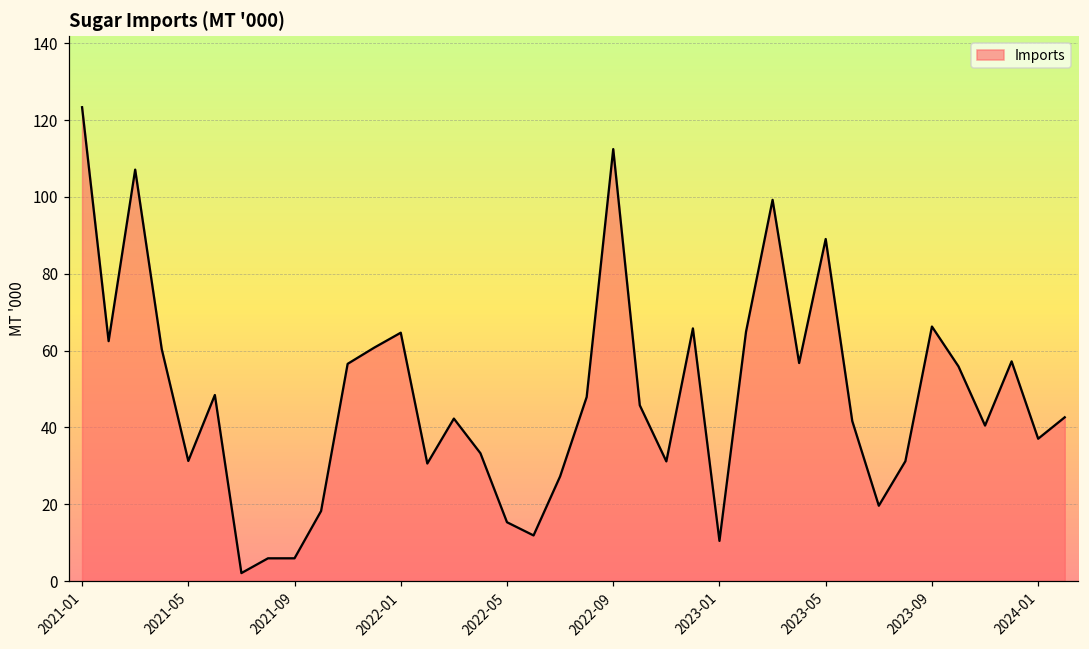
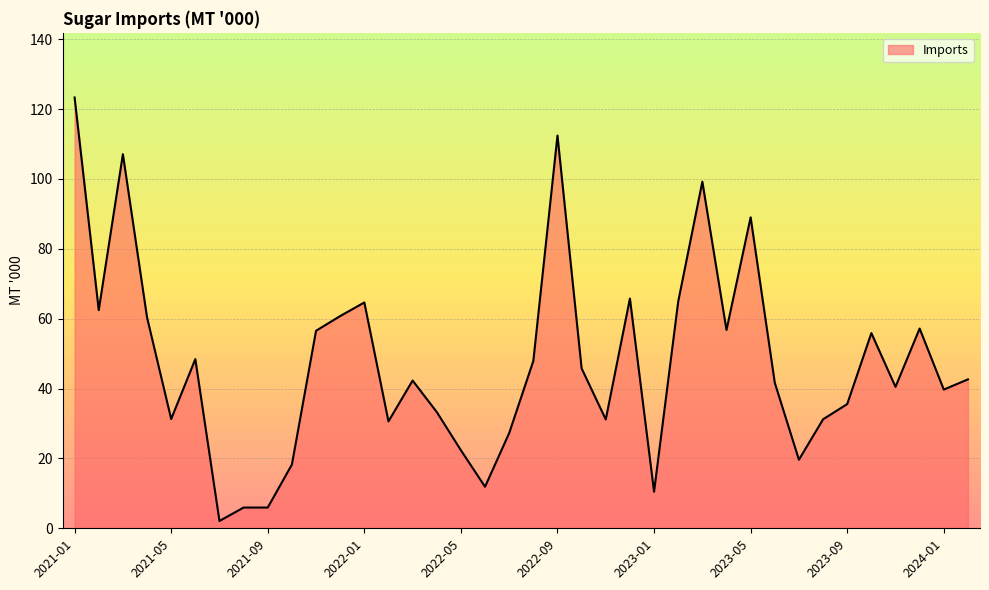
  {
    "2021-01": 123,
    "2021-05": 31,
    "2021-09": 6,
    "2022-01": 65,
-   "2022-05": 15,
+   "2022-05": 22,
    "2022-09": 112,
    "2023-01": 10,
    "2023-05": 89,
-   "2023-09": 66,
-   "2024-01": 37
+   "2023-09": 36,
+   "2024-01": 40
  }
